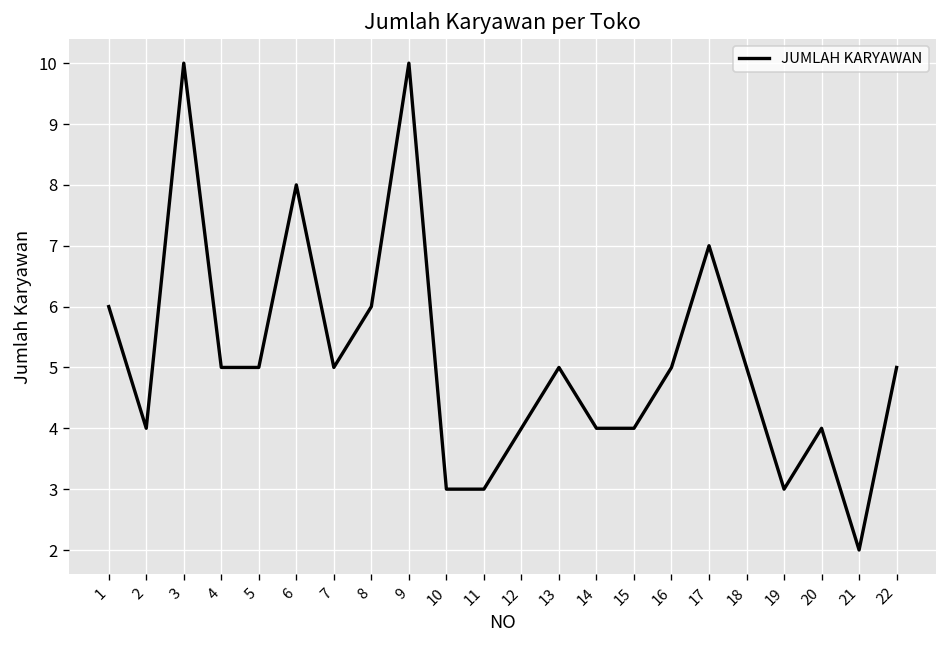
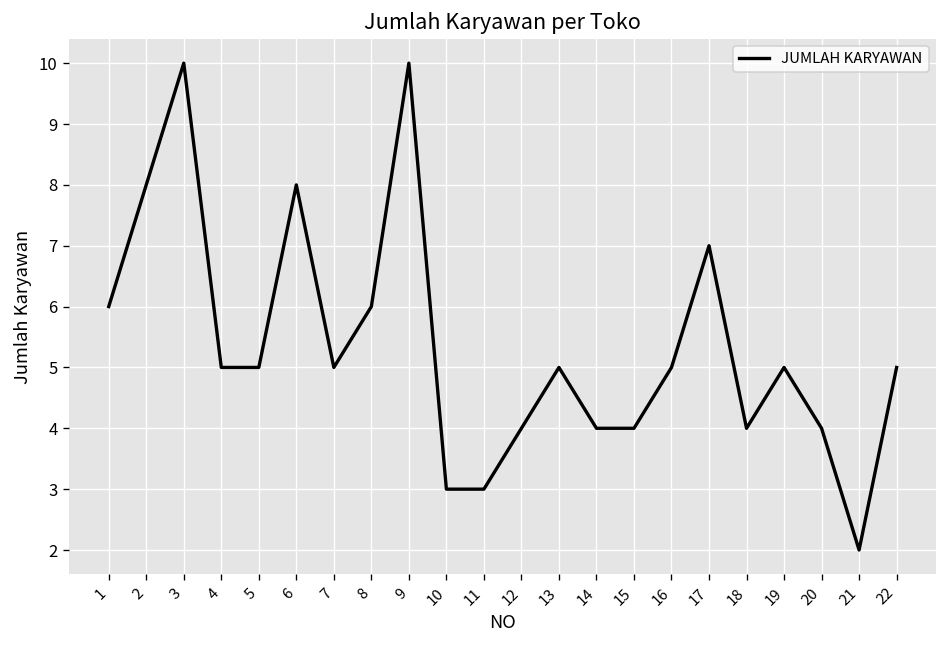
  {
    "1": 6,
-   "2": 4,
+   "2": 8,
    "3": 10,
    "4": 5,
    "5": 5,
    "6": 8,
    "7": 5,
    "8": 6,
    "9": 10,
    "10": 3,
    "11": 3,
    "12": 4,
    "13": 5,
    "14": 4,
    "15": 4,
    "16": 5,
    "17": 7,
-   "18": 5,
-   "19": 3,
+   "18": 4,
+   "19": 5,
    "20": 4,
    "21": 2,
    "22": 5
  }
